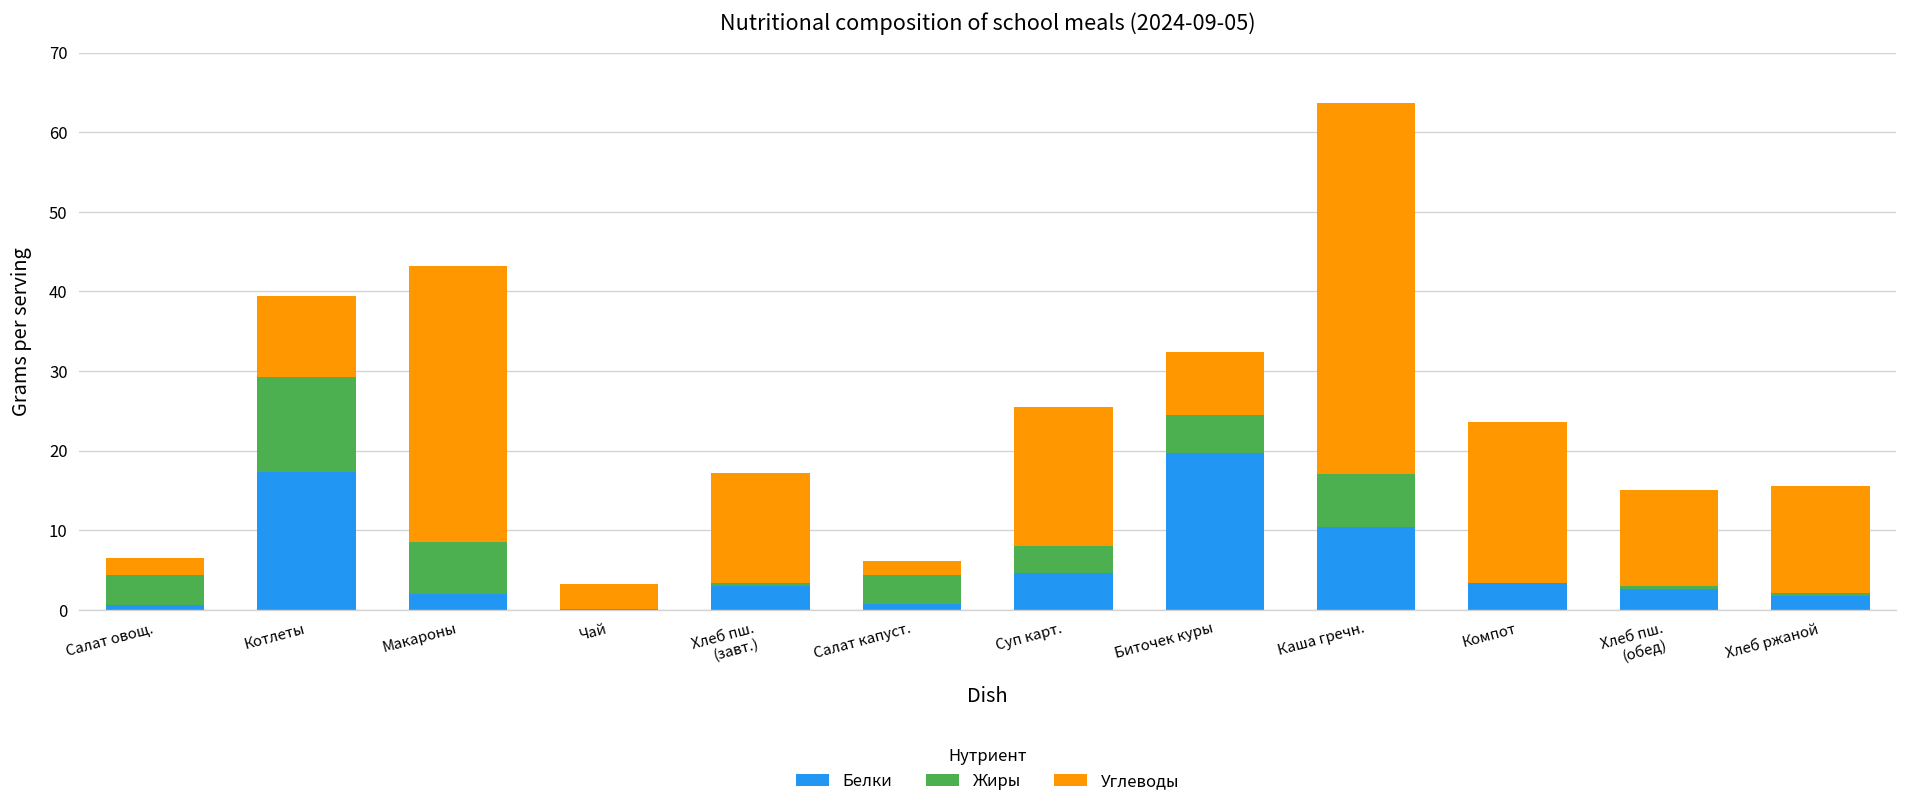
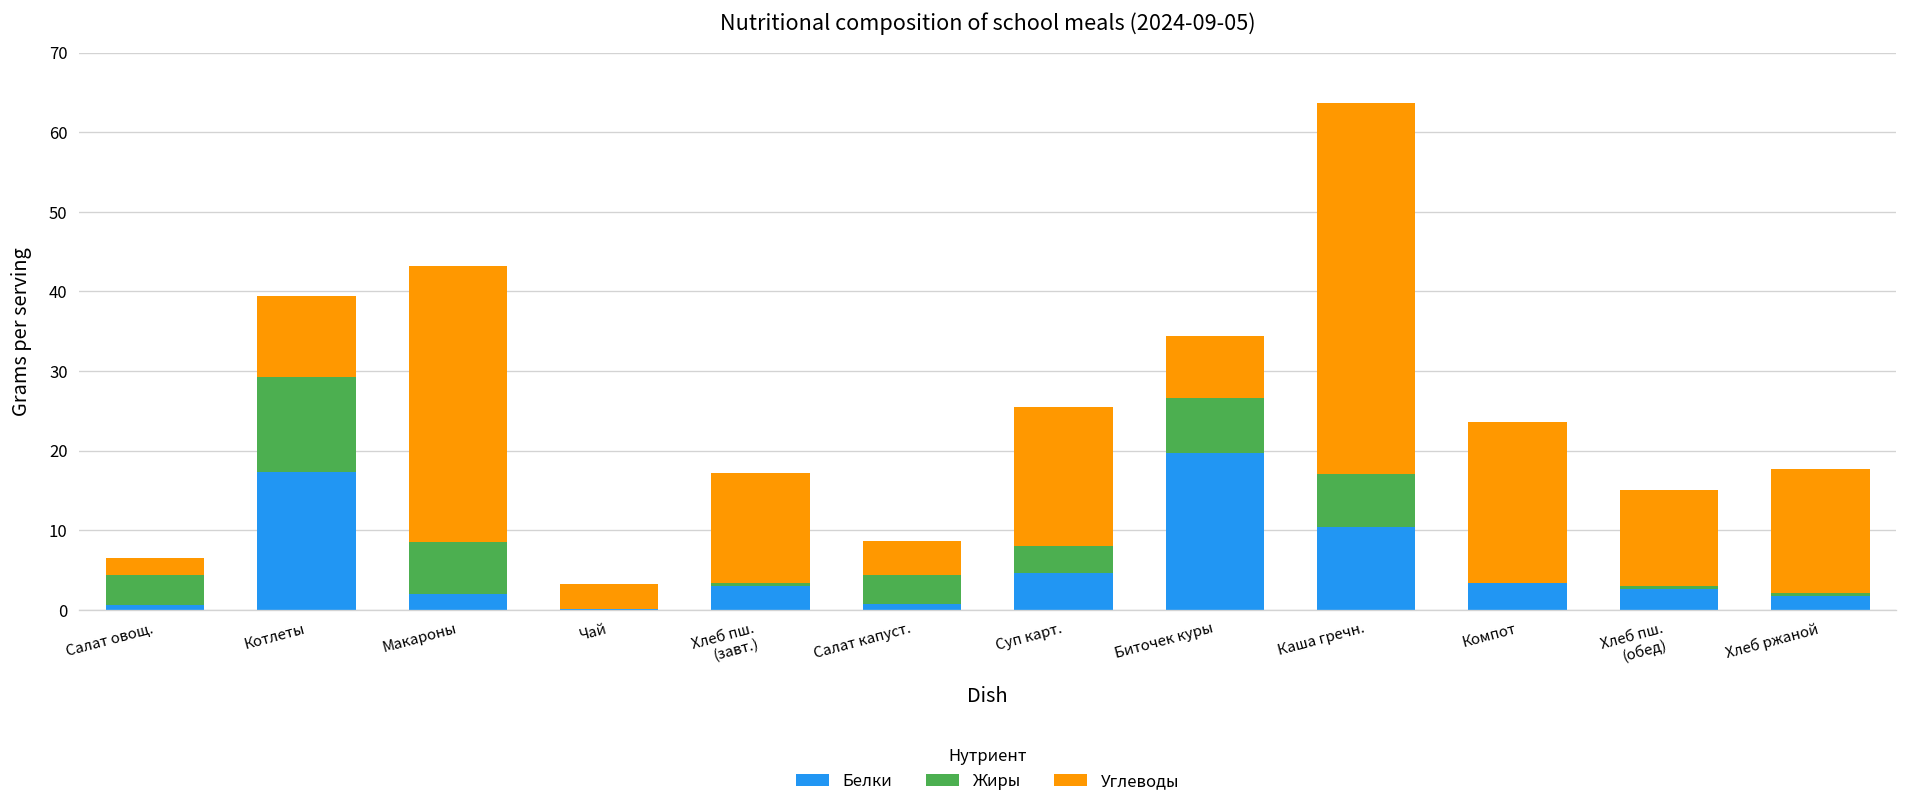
  {
    "Белки": {
      "Салат овощ.": 1,
      "Котлеты": 17,
      "Макароны": 2,
      "Хлеб пш. (завт.)": 3,
      "Салат капуст.": 1,
      "Суп карт.": 5,
      "Биточек куры": 20,
      "Каша гречн.": 10,
      "Компот": 3,
      "Хлеб пш. (обед)": 3,
      "Хлеб ржаной": 2
    },
    "Жиры": {
      "Салат овощ.": 4,
      "Котлеты": 12,
      "Макароны": 7,
      "Салат капуст.": 4,
      "Суп карт.": 3,
-     "Биточек куры": 5,
+     "Биточек куры": 7,
      "Каша гречн.": 7
    },
    "Углеводы": {
      "Салат овощ.": 2,
      "Котлеты": 10,
      "Макароны": 35,
      "Чай": 3,
      "Хлеб пш. (завт.)": 14,
-     "Салат капуст.": 2,
+     "Салат капуст.": 4,
      "Суп карт.": 17,
      "Биточек куры": 8,
      "Каша гречн.": 47,
      "Компот": 20,
      "Хлеб пш. (обед)": 12,
-     "Хлеб ржаной": 13
+     "Хлеб ржаной": 16
    }
  }
